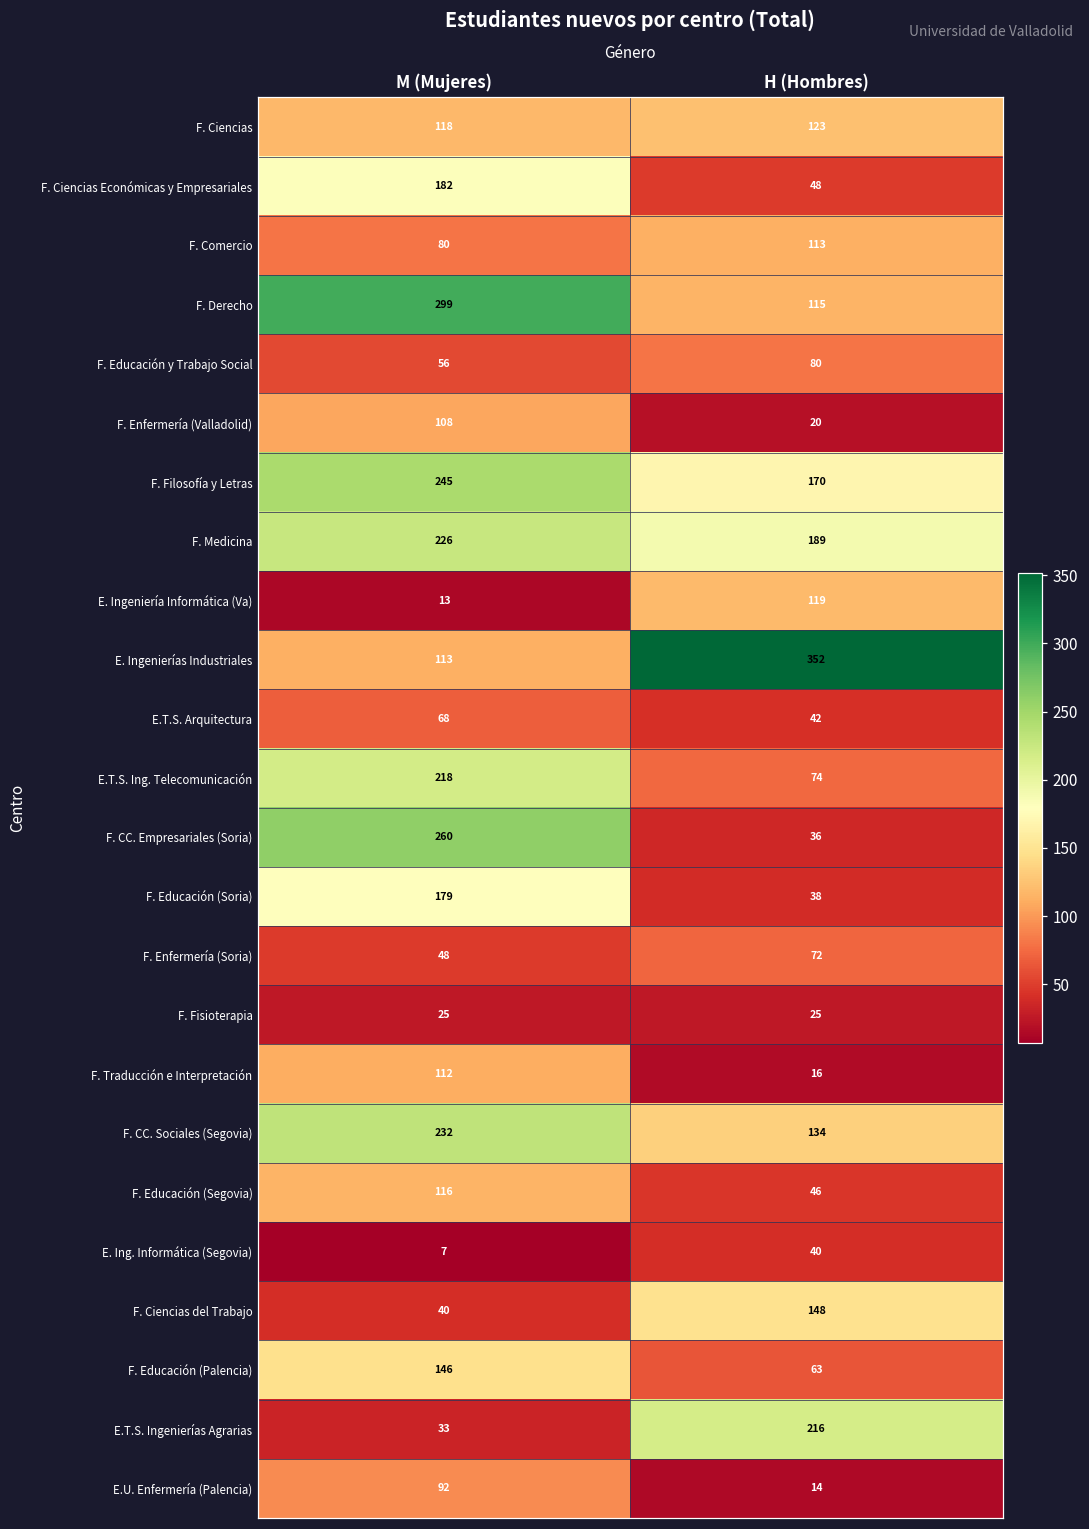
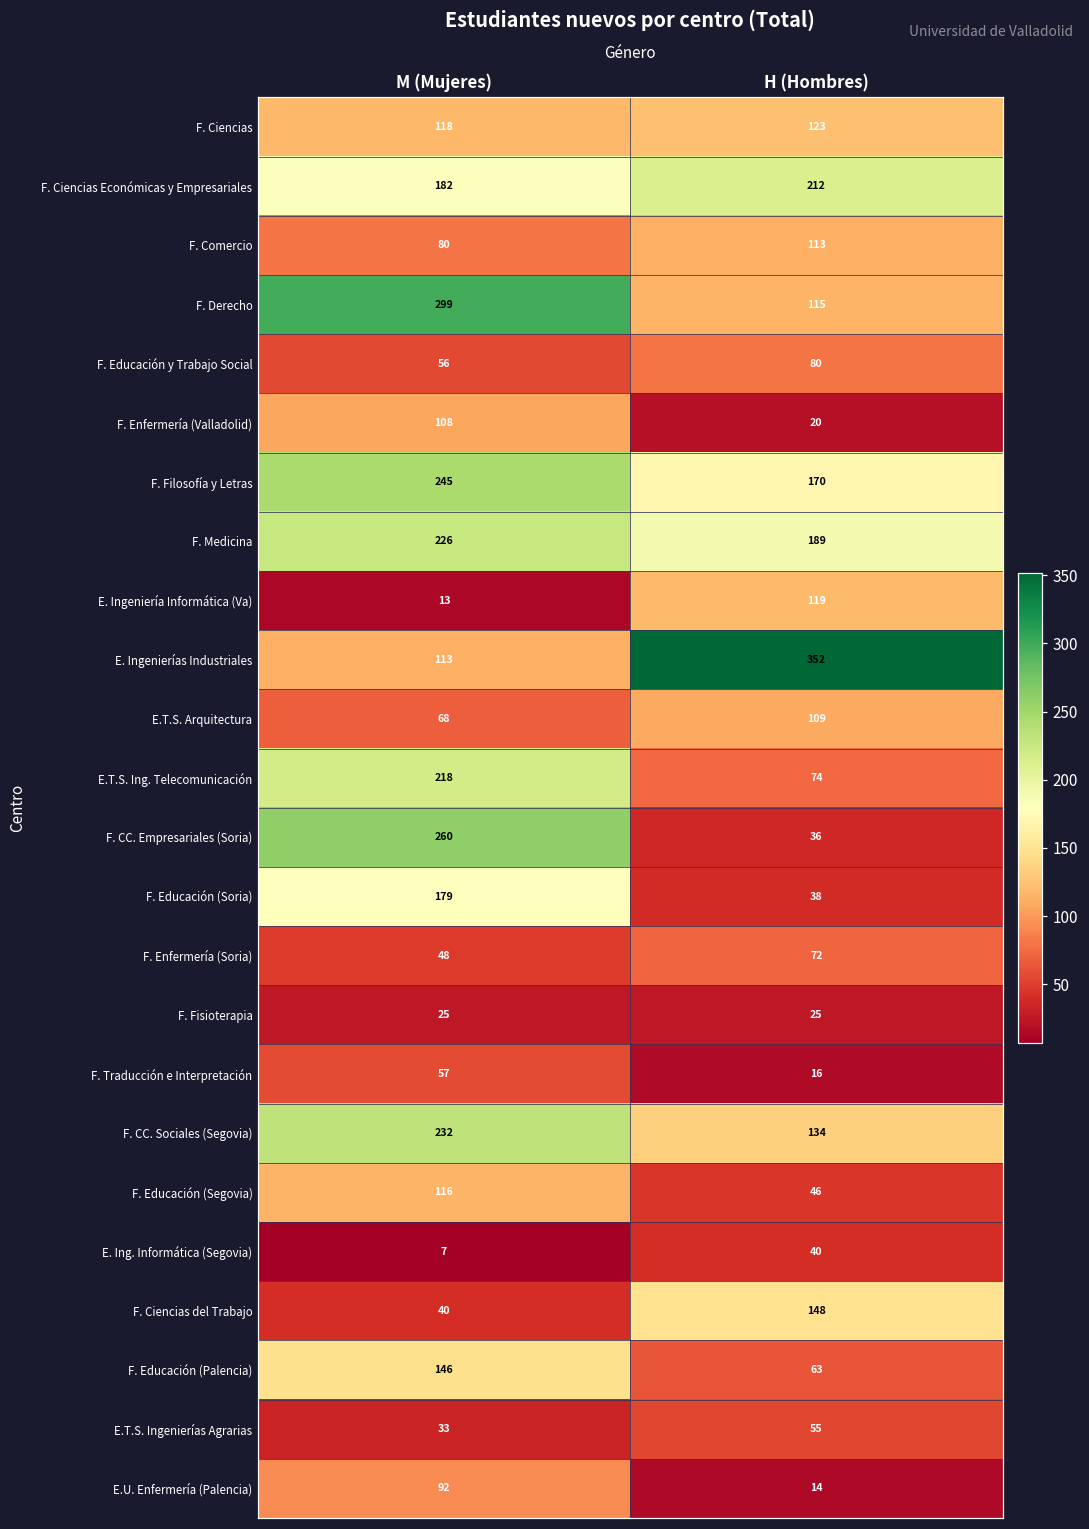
  {
    "F. Ciencias": {
      "M (Mujeres)": 118,
      "H (Hombres)": 123
    },
    "F. Ciencias Económicas y Empresariales": {
      "M (Mujeres)": 182,
-     "H (Hombres)": 48
+     "H (Hombres)": 212
    },
    "F. Comercio": {
      "M (Mujeres)": 80,
      "H (Hombres)": 113
    },
    "F. Derecho": {
      "M (Mujeres)": 299,
      "H (Hombres)": 115
    },
    "F. Educación y Trabajo Social": {
      "M (Mujeres)": 56,
      "H (Hombres)": 80
    },
    "F. Enfermería (Valladolid)": {
      "M (Mujeres)": 108,
      "H (Hombres)": 20
    },
    "F. Filosofía y Letras": {
      "M (Mujeres)": 245,
      "H (Hombres)": 170
    },
    "F. Medicina": {
      "M (Mujeres)": 226,
      "H (Hombres)": 189
    },
    "E. Ingeniería Informática (Va)": {
      "M (Mujeres)": 13,
      "H (Hombres)": 119
    },
    "E. Ingenierías Industriales": {
      "M (Mujeres)": 113,
      "H (Hombres)": 352
    },
    "E.T.S. Arquitectura": {
      "M (Mujeres)": 68,
-     "H (Hombres)": 42
+     "H (Hombres)": 109
    },
    "E.T.S. Ing. Telecomunicación": {
      "M (Mujeres)": 218,
      "H (Hombres)": 74
    },
    "F. CC. Empresariales (Soria)": {
      "M (Mujeres)": 260,
      "H (Hombres)": 36
    },
    "F. Educación (Soria)": {
      "M (Mujeres)": 179,
      "H (Hombres)": 38
    },
    "F. Enfermería (Soria)": {
      "M (Mujeres)": 48,
      "H (Hombres)": 72
    },
    "F. Fisioterapia": {
      "M (Mujeres)": 25,
      "H (Hombres)": 25
    },
    "F. Traducción e Interpretación": {
-     "M (Mujeres)": 112,
+     "M (Mujeres)": 57,
      "H (Hombres)": 16
    },
    "F. CC. Sociales (Segovia)": {
      "M (Mujeres)": 232,
      "H (Hombres)": 134
    },
    "F. Educación (Segovia)": {
      "M (Mujeres)": 116,
      "H (Hombres)": 46
    },
    "E. Ing. Informática (Segovia)": {
      "M (Mujeres)": 7,
      "H (Hombres)": 40
    },
    "F. Ciencias del Trabajo": {
      "M (Mujeres)": 40,
      "H (Hombres)": 148
    },
    "F. Educación (Palencia)": {
      "M (Mujeres)": 146,
      "H (Hombres)": 63
    },
    "E.T.S. Ingenierías Agrarias": {
      "M (Mujeres)": 33,
-     "H (Hombres)": 216
+     "H (Hombres)": 55
    },
    "E.U. Enfermería (Palencia)": {
      "M (Mujeres)": 92,
      "H (Hombres)": 14
    }
  }
